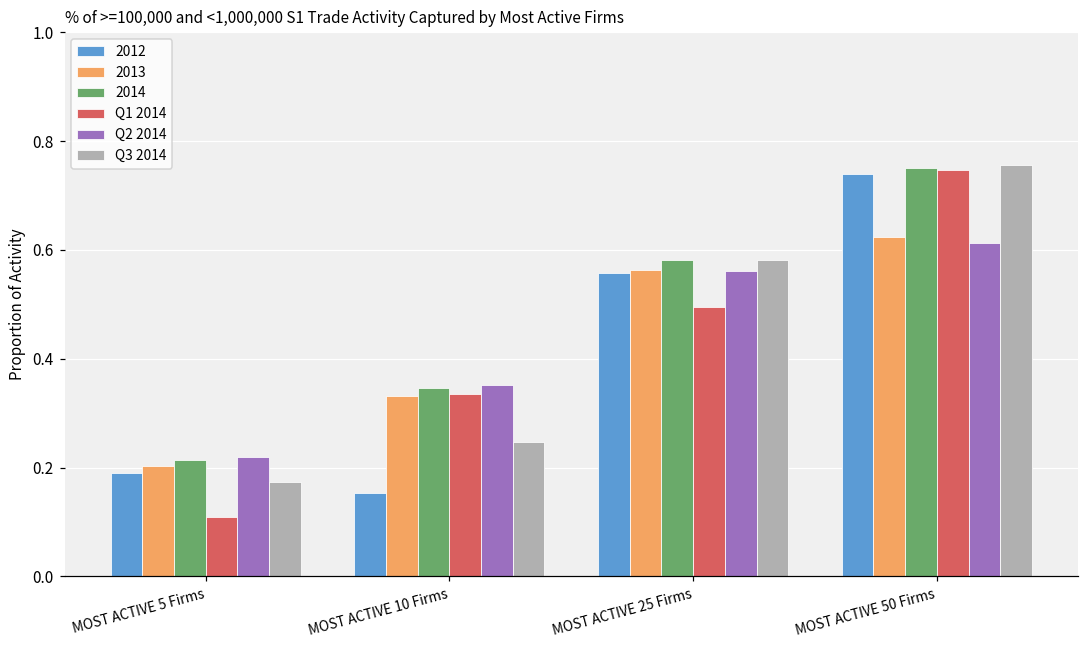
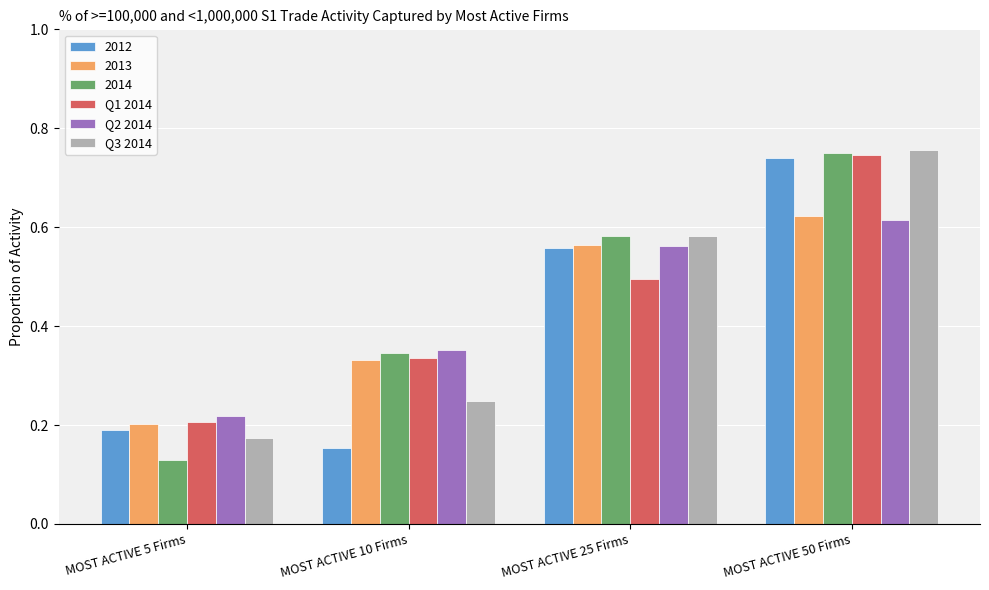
  {
    "2012": {
      "MOST ACTIVE 5 Firms": 0.19,
      "MOST ACTIVE 10 Firms": 0.15,
      "MOST ACTIVE 25 Firms": 0.56,
      "MOST ACTIVE 50 Firms": 0.74
    },
    "2013": {
      "MOST ACTIVE 5 Firms": 0.20,
      "MOST ACTIVE 10 Firms": 0.33,
      "MOST ACTIVE 25 Firms": 0.56,
      "MOST ACTIVE 50 Firms": 0.62
    },
    "2014": {
-     "MOST ACTIVE 5 Firms": 0.21,
+     "MOST ACTIVE 5 Firms": 0.13,
      "MOST ACTIVE 10 Firms": 0.35,
      "MOST ACTIVE 25 Firms": 0.58,
      "MOST ACTIVE 50 Firms": 0.75
    },
    "Q1 2014": {
-     "MOST ACTIVE 5 Firms": 0.11,
+     "MOST ACTIVE 5 Firms": 0.21,
      "MOST ACTIVE 10 Firms": 0.33,
      "MOST ACTIVE 25 Firms": 0.50,
      "MOST ACTIVE 50 Firms": 0.75
    },
    "Q2 2014": {
      "MOST ACTIVE 5 Firms": 0.22,
      "MOST ACTIVE 10 Firms": 0.35,
      "MOST ACTIVE 25 Firms": 0.56,
      "MOST ACTIVE 50 Firms": 0.61
    },
    "Q3 2014": {
      "MOST ACTIVE 5 Firms": 0.17,
      "MOST ACTIVE 10 Firms": 0.25,
      "MOST ACTIVE 25 Firms": 0.58,
      "MOST ACTIVE 50 Firms": 0.76
    }
  }
